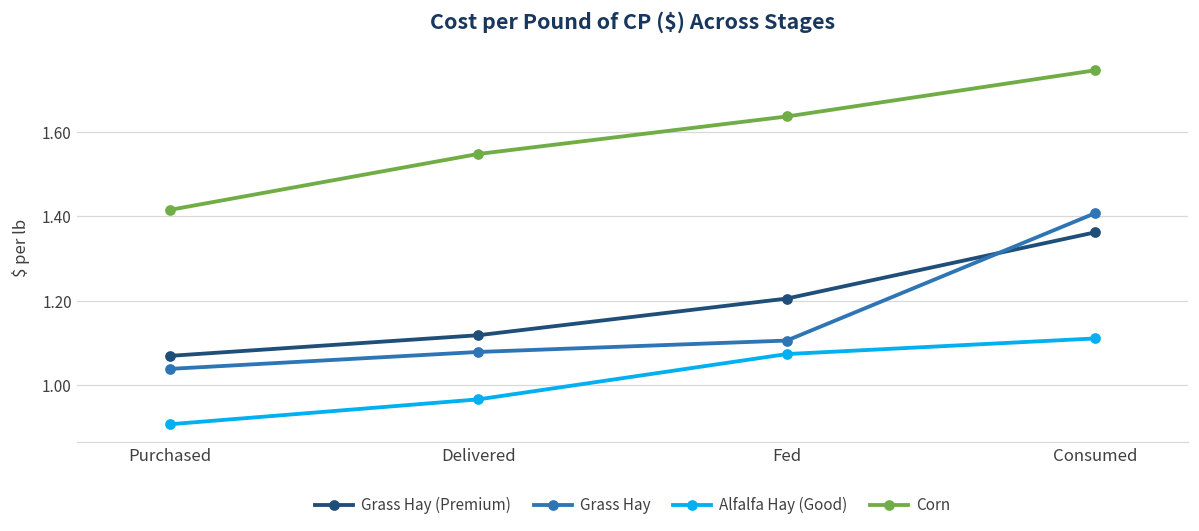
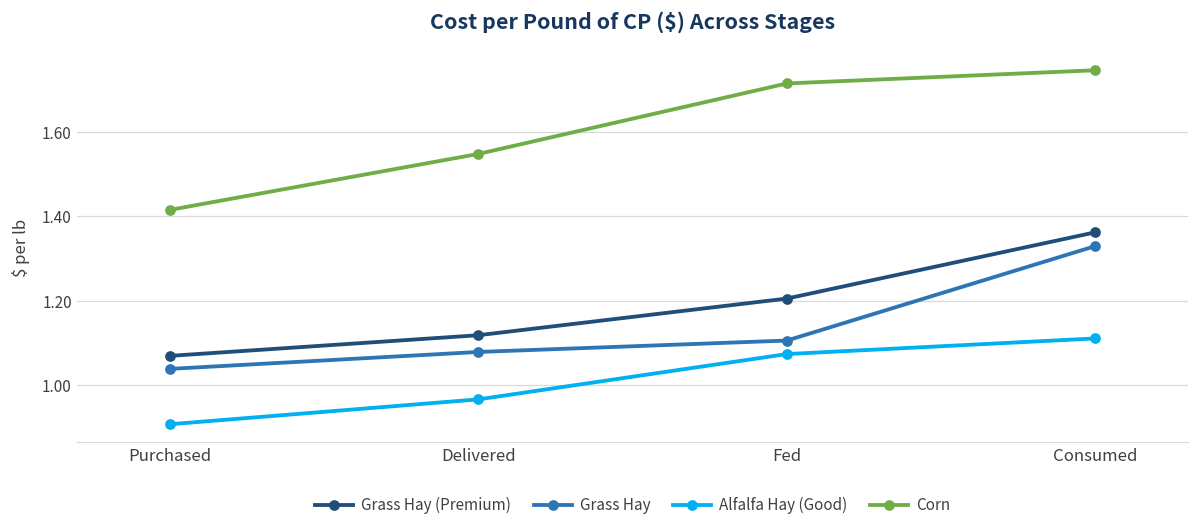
  {
    "Grass Hay (Premium)": {
      "Purchased": 1.07,
      "Delivered": 1.12,
      "Fed": 1.20,
      "Consumed": 1.36
    },
    "Grass Hay": {
      "Purchased": 1.04,
      "Delivered": 1.08,
      "Fed": 1.10,
-     "Consumed": 1.41
+     "Consumed": 1.33
    },
    "Alfalfa Hay (Good)": {
      "Purchased": 0.91,
      "Delivered": 0.96,
      "Fed": 1.07,
      "Consumed": 1.11
    },
    "Corn": {
      "Purchased": 1.42,
      "Delivered": 1.55,
-     "Fed": 1.64,
+     "Fed": 1.72,
      "Consumed": 1.75
    }
  }
